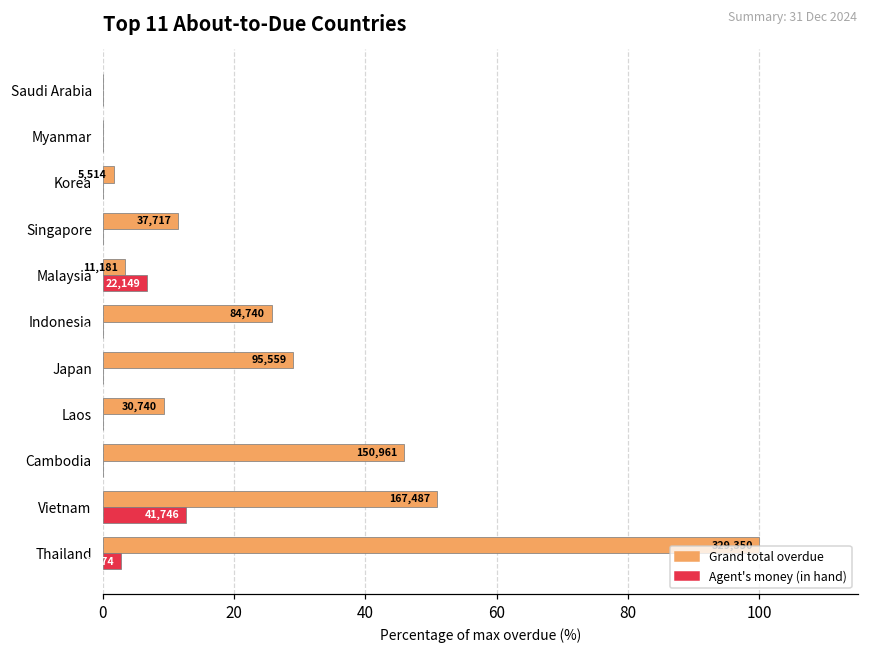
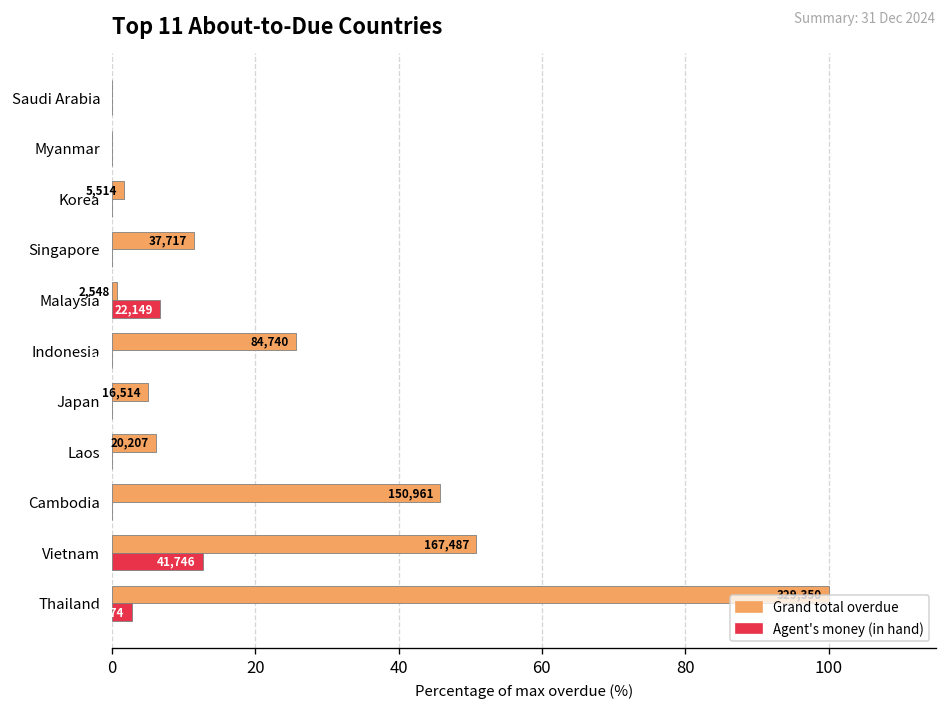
  {
    "Grand total overdue": {
-     "Malaysia": "11,181",
-     "Japan": "95,559",
-     "Laos": "30,740"
+     "Malaysia": "2,548",
+     "Japan": "16,514",
+     "Laos": "20,207"
    },
    "Agent's money (in hand)": {
      "Saudi Arabia": "0",
      "Myanmar": "0",
      "Korea": "0",
      "Singapore": "0",
      "Japan": "0",
      "Laos": "0",
      "Cambodia": "0",
      "Thailand": "3"
    }
  }
